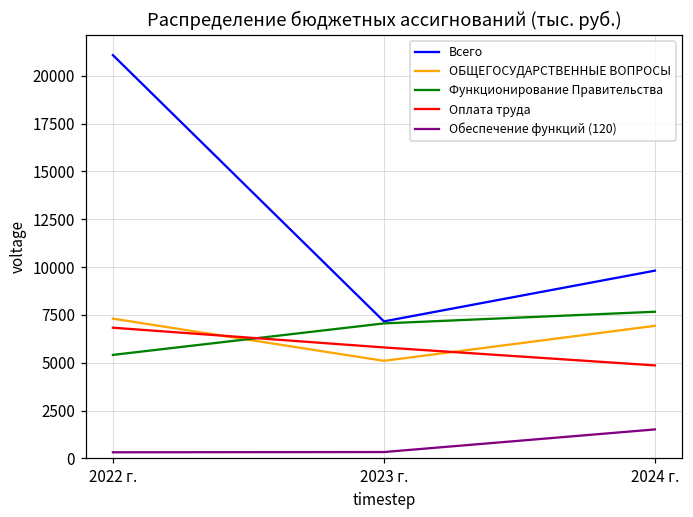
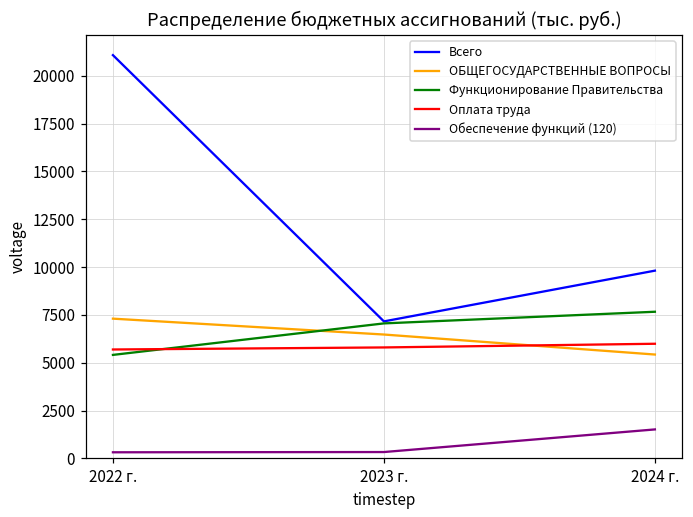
  {
    "Всего": {
      "2022 г.": 21100,
      "2024 г.": 9800
    },
    "ОБЩЕГОСУДАРСТВЕННЫЕ ВОПРОСЫ": {
      "2022 г.": 7300,
-     "2023 г.": 5100,
-     "2024 г.": 6900
+     "2023 г.": 6500,
+     "2024 г.": 5400
    },
    "Функционирование Правительства": {
      "2022 г.": 5400,
      "2024 г.": 7700
    },
    "Оплата труда": {
-     "2022 г.": 6800,
+     "2022 г.": 5700,
      "2023 г.": 5800,
-     "2024 г.": 4900
+     "2024 г.": 6000
    },
    "Обеспечение функций (120)": {
      "2022 г.": 300,
      "2023 г.": 300,
      "2024 г.": 1500
    }
  }
